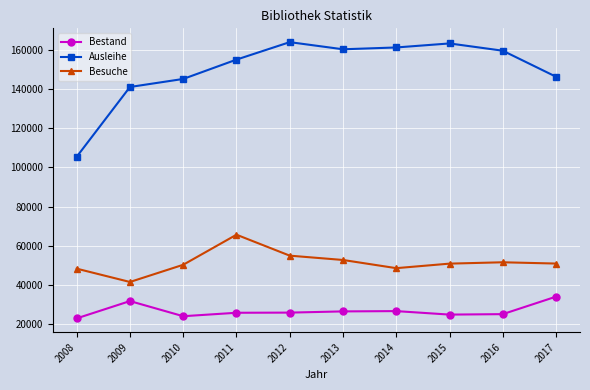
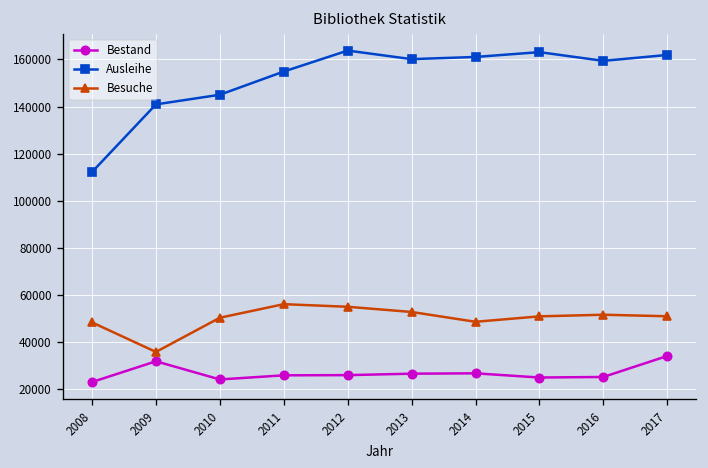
  {
    "Bestand": {
      "2008": 23000,
      "2009": 32000,
      "2010": 24000,
      "2011": 26000,
      "2012": 26000,
      "2013": 27000,
      "2014": 27000,
      "2015": 25000,
      "2016": 25000,
      "2017": 34000
    },
    "Ausleihe": {
-     "2008": 105000,
+     "2008": 112000,
      "2009": 141000,
      "2010": 145000,
      "2011": 155000,
      "2012": 164000,
      "2013": 160000,
      "2014": 161000,
      "2015": 163000,
      "2016": 159000,
-     "2017": 146000
+     "2017": 162000
    },
    "Besuche": {
      "2008": 48000,
-     "2009": 42000,
+     "2009": 36000,
      "2010": 50000,
-     "2011": 66000,
+     "2011": 56000,
      "2012": 55000,
      "2013": 53000,
      "2014": 49000,
      "2015": 51000,
      "2016": 52000,
      "2017": 51000
    }
  }
